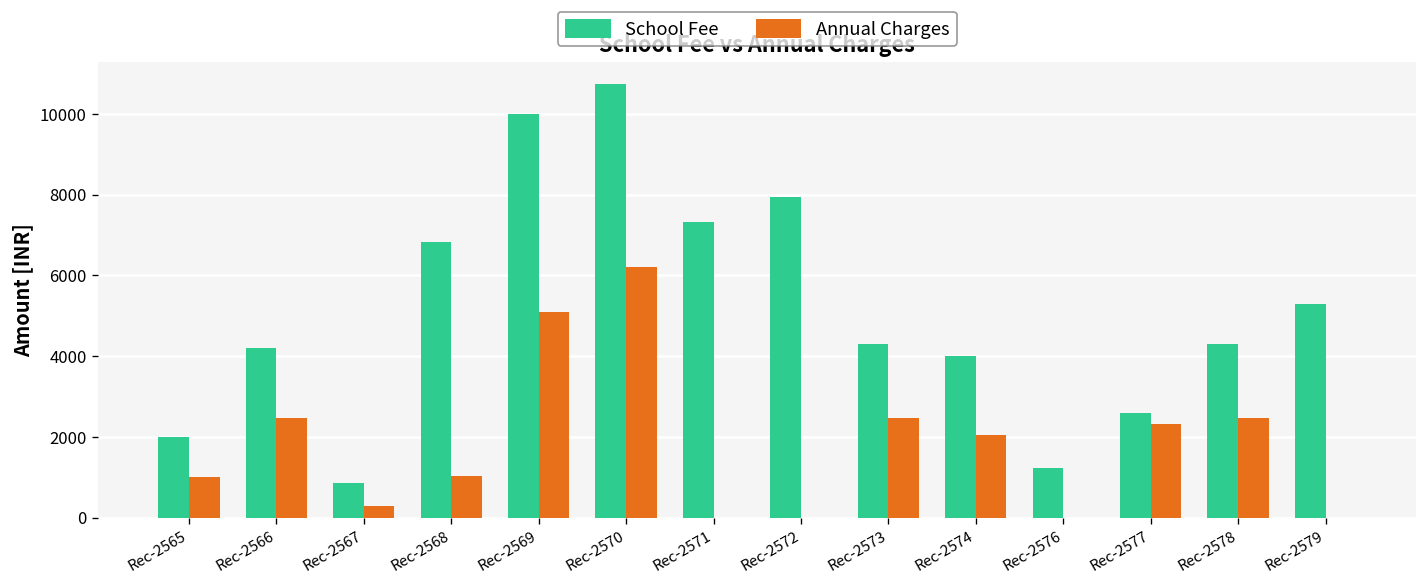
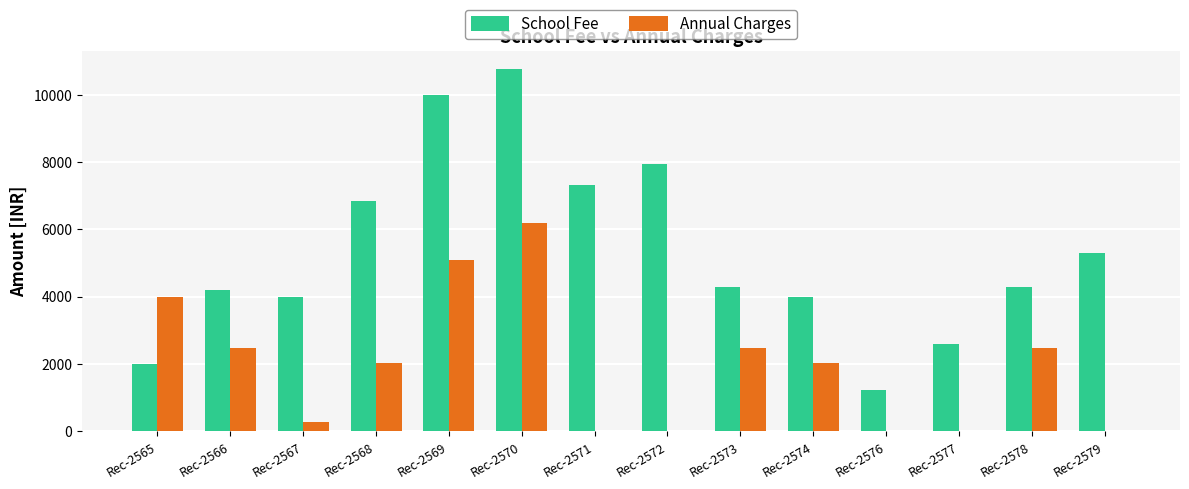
  {
    "School Fee": {
      "Rec-2565": 2000,
      "Rec-2566": 4200,
-     "Rec-2567": 900,
+     "Rec-2567": 4000,
      "Rec-2568": 6800,
      "Rec-2569": 10000,
      "Rec-2570": 10800,
      "Rec-2571": 7300,
      "Rec-2572": 8000,
      "Rec-2573": 4300,
      "Rec-2574": 4000,
      "Rec-2576": 1200,
      "Rec-2577": 2600,
      "Rec-2578": 4300,
      "Rec-2579": 5300
    },
    "Annual Charges": {
-     "Rec-2565": 1000,
+     "Rec-2565": 4000,
      "Rec-2566": 2500,
      "Rec-2567": 300,
-     "Rec-2568": 1000,
+     "Rec-2568": 2000,
      "Rec-2569": 5100,
      "Rec-2570": 6200,
      "Rec-2571": 0,
      "Rec-2572": 0,
      "Rec-2573": 2500,
      "Rec-2574": 2000,
      "Rec-2576": 0,
-     "Rec-2577": 2300,
+     "Rec-2577": 0,
      "Rec-2578": 2500,
      "Rec-2579": 0
    }
  }
